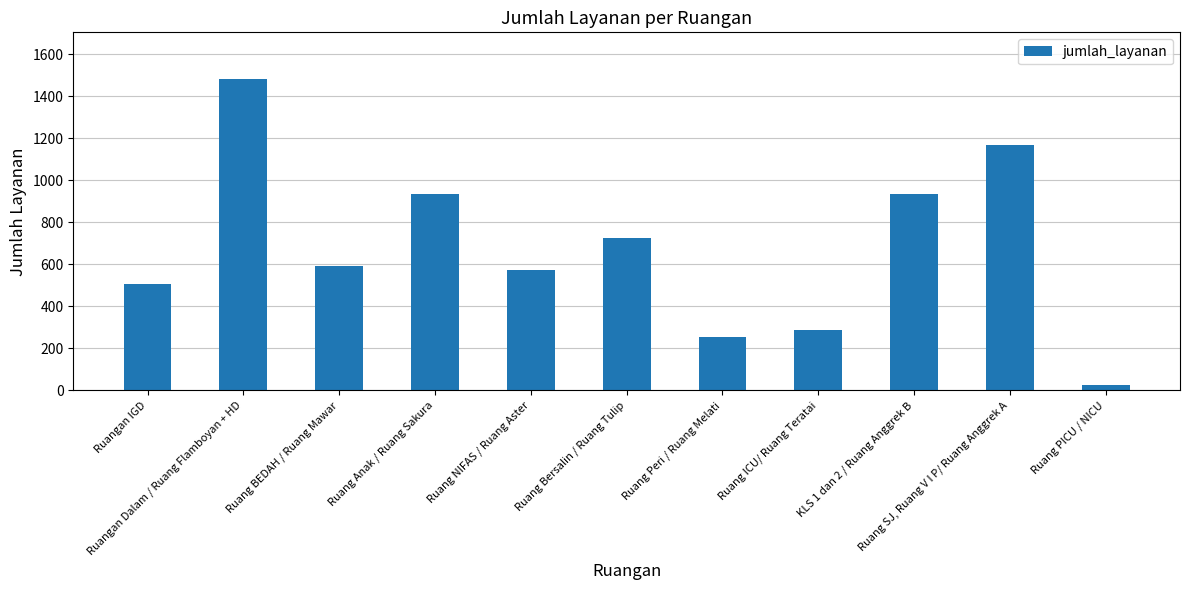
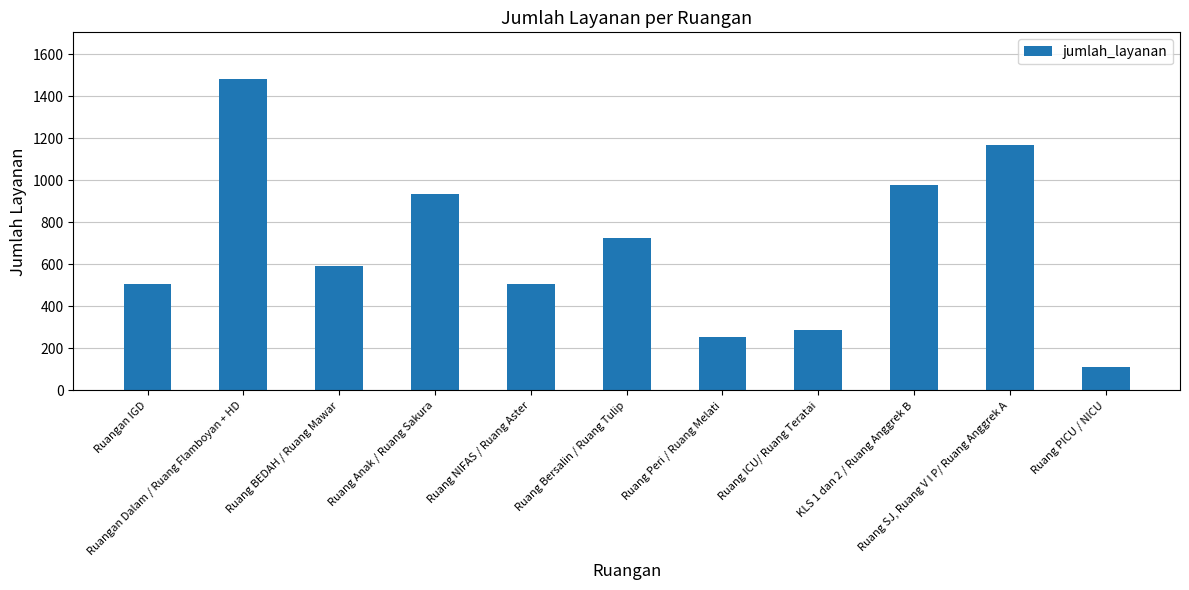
  {
    "Ruangan IGD": 510,
    "Ruangan Dalam / Ruang Flamboyan + HD": 1480,
    "Ruang BEDAH / Ruang Mawar": 590,
    "Ruang Anak / Ruang Sakura": 940,
-   "Ruang NIFAS / Ruang Aster": 570,
+   "Ruang NIFAS / Ruang Aster": 510,
    "Ruang Bersalin / Ruang Tulip": 730,
    "Ruang Peri / Ruang Melati": 250,
    "Ruang ICU/ Ruang Teratai": 290,
-   "KLS 1 dan 2 / Ruang Anggrek B": 940,
+   "KLS 1 dan 2 / Ruang Anggrek B": 980,
    "Ruang SJ, Ruang V I P/ Ruang Anggrek A": 1170,
-   "Ruang PICU / NICU": 30
+   "Ruang PICU / NICU": 110
  }
